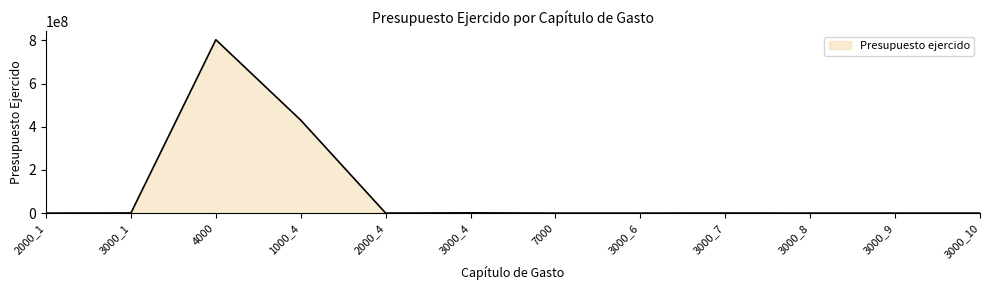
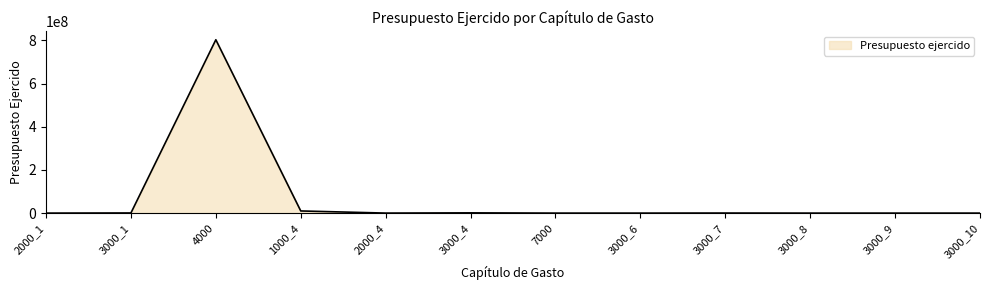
  {
    "2000_1": 0,
    "3000_1": 0,
    "4000": 800000000,
-   "1000_4": 430000000,
+   "1000_4": 10000000,
    "2000_4": 0,
    "3000_4": 0,
    "7000": 0,
    "3000_6": 0,
    "3000_7": 0,
    "3000_8": 0,
    "3000_9": 0,
    "3000_10": 0
  }
